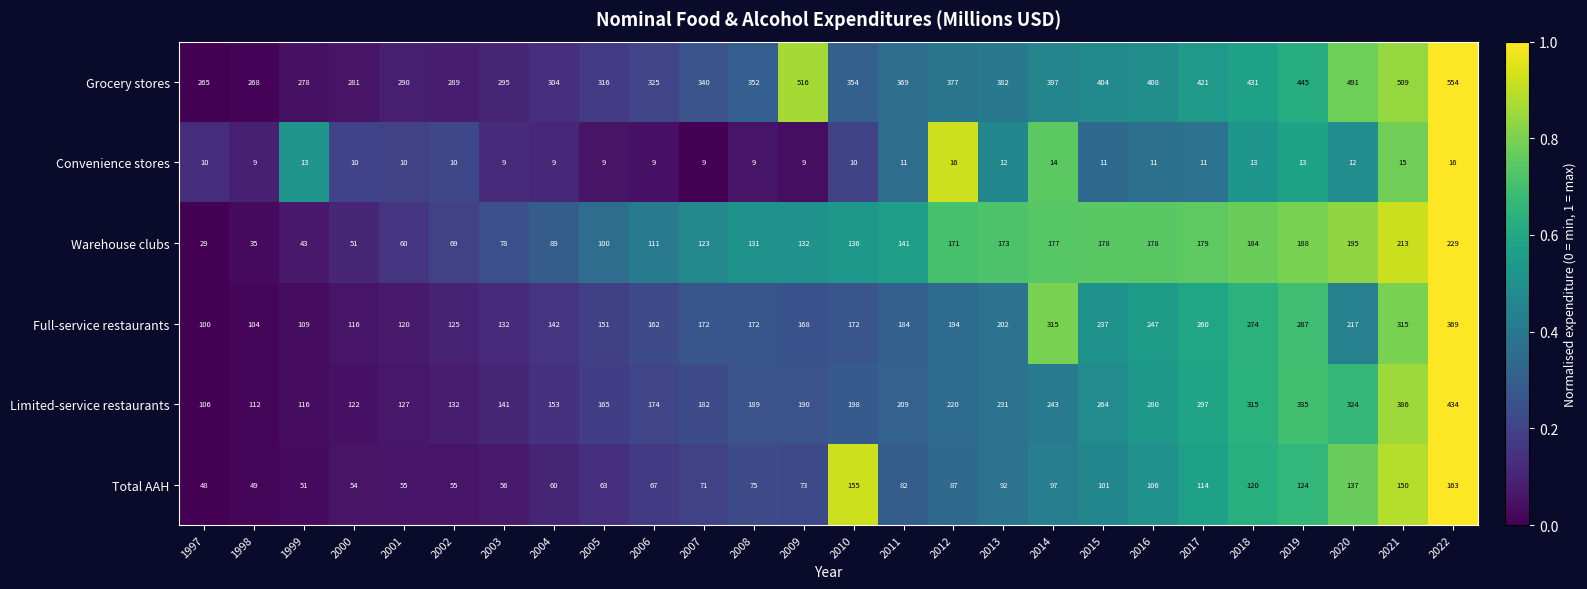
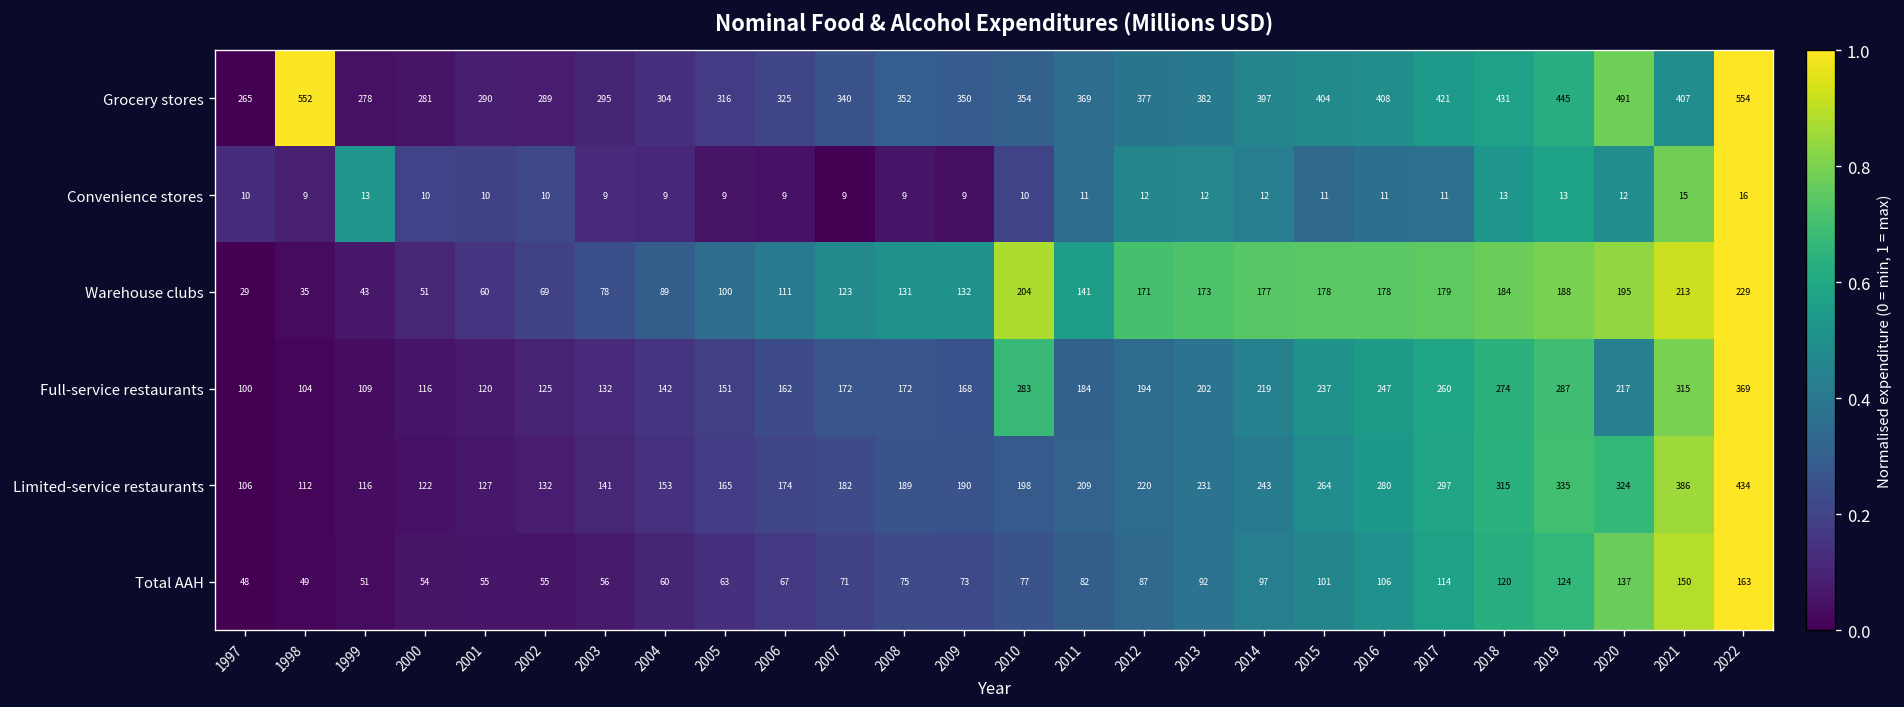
  {
    "Grocery stores": {
      "1997": 265,
-     "1998": 268,
+     "1998": 552,
      "1999": 278,
      "2000": 281,
      "2001": 290,
      "2002": 289,
      "2003": 295,
      "2004": 304,
      "2005": 316,
      "2006": 325,
      "2007": 340,
      "2008": 352,
-     "2009": 516,
+     "2009": 350,
      "2010": 354,
      "2011": 369,
      "2012": 377,
      "2013": 382,
      "2014": 397,
      "2015": 404,
      "2016": 408,
      "2017": 421,
      "2018": 431,
      "2019": 445,
      "2020": 491,
-     "2021": 509,
+     "2021": 407,
      "2022": 554
    },
    "Convenience stores": {
      "1997": 10,
      "1998": 9,
      "1999": 13,
      "2000": 10,
      "2001": 10,
      "2002": 10,
      "2003": 9,
      "2004": 9,
      "2005": 9,
      "2006": 9,
      "2007": 9,
      "2008": 9,
      "2009": 9,
      "2010": 10,
      "2011": 11,
-     "2012": 16,
+     "2012": 12,
      "2013": 12,
-     "2014": 14,
+     "2014": 12,
      "2015": 11,
      "2016": 11,
      "2017": 11,
      "2018": 13,
      "2019": 13,
      "2020": 12,
      "2021": 15,
      "2022": 16
    },
    "Warehouse clubs": {
      "1997": 29,
      "1998": 35,
      "1999": 43,
      "2000": 51,
      "2001": 60,
      "2002": 69,
      "2003": 78,
      "2004": 89,
      "2005": 100,
      "2006": 111,
      "2007": 123,
      "2008": 131,
      "2009": 132,
-     "2010": 136,
+     "2010": 204,
      "2011": 141,
      "2012": 171,
      "2013": 173,
      "2014": 177,
      "2015": 178,
      "2016": 178,
      "2017": 179,
      "2018": 184,
      "2019": 188,
      "2020": 195,
      "2021": 213,
      "2022": 229
    },
    "Full-service restaurants": {
      "1997": 100,
      "1998": 104,
      "1999": 109,
      "2000": 116,
      "2001": 120,
      "2002": 125,
      "2003": 132,
      "2004": 142,
      "2005": 151,
      "2006": 162,
      "2007": 172,
      "2008": 172,
      "2009": 168,
-     "2010": 172,
+     "2010": 283,
      "2011": 184,
      "2012": 194,
      "2013": 202,
-     "2014": 315,
+     "2014": 219,
      "2015": 237,
      "2016": 247,
      "2017": 260,
      "2018": 274,
      "2019": 287,
      "2020": 217,
      "2021": 315,
      "2022": 369
    },
    "Limited-service restaurants": {
      "1997": 106,
      "1998": 112,
      "1999": 116,
      "2000": 122,
      "2001": 127,
      "2002": 132,
      "2003": 141,
      "2004": 153,
      "2005": 165,
      "2006": 174,
      "2007": 182,
      "2008": 189,
      "2009": 190,
      "2010": 198,
      "2011": 209,
      "2012": 220,
      "2013": 231,
      "2014": 243,
      "2015": 264,
      "2016": 280,
      "2017": 297,
      "2018": 315,
      "2019": 335,
      "2020": 324,
      "2021": 386,
      "2022": 434
    },
    "Total AAH": {
      "1997": 48,
      "1998": 49,
      "1999": 51,
      "2000": 54,
      "2001": 55,
      "2002": 55,
      "2003": 56,
      "2004": 60,
      "2005": 63,
      "2006": 67,
      "2007": 71,
      "2008": 75,
      "2009": 73,
-     "2010": 155,
+     "2010": 77,
      "2011": 82,
      "2012": 87,
      "2013": 92,
      "2014": 97,
      "2015": 101,
      "2016": 106,
      "2017": 114,
      "2018": 120,
      "2019": 124,
      "2020": 137,
      "2021": 150,
      "2022": 163
    }
  }
